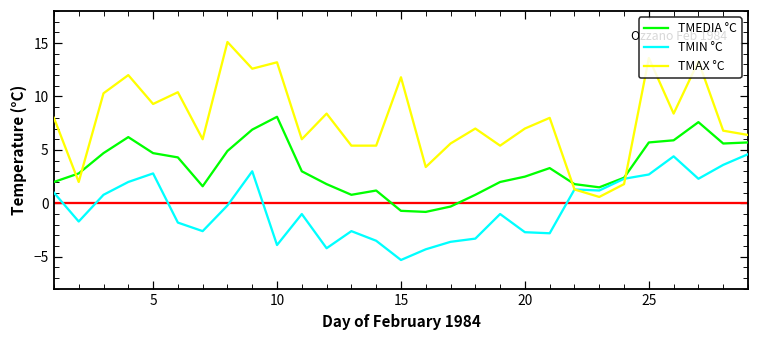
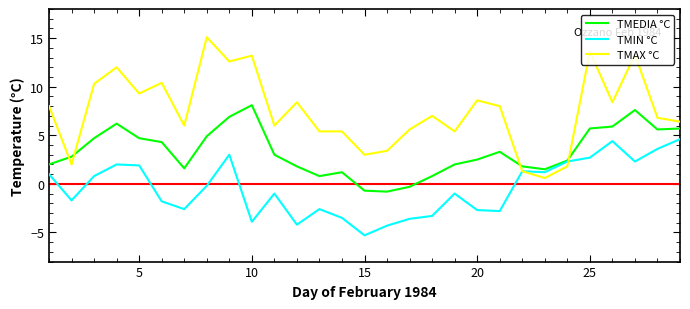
  {
    "TMEDIA °C": {
      "5": 5,
      "10": 8,
      "15": -1,
      "20": 3,
      "25": 6
    },
    "TMIN °C": {
-     "5": 3,
+     "5": 2,
      "10": -4,
      "15": -5,
      "20": -3,
      "25": 3
    },
    "TMAX °C": {
      "5": 9,
      "10": 13,
-     "15": 12,
-     "20": 7
+     "15": 3,
+     "20": 9
    }
  }
